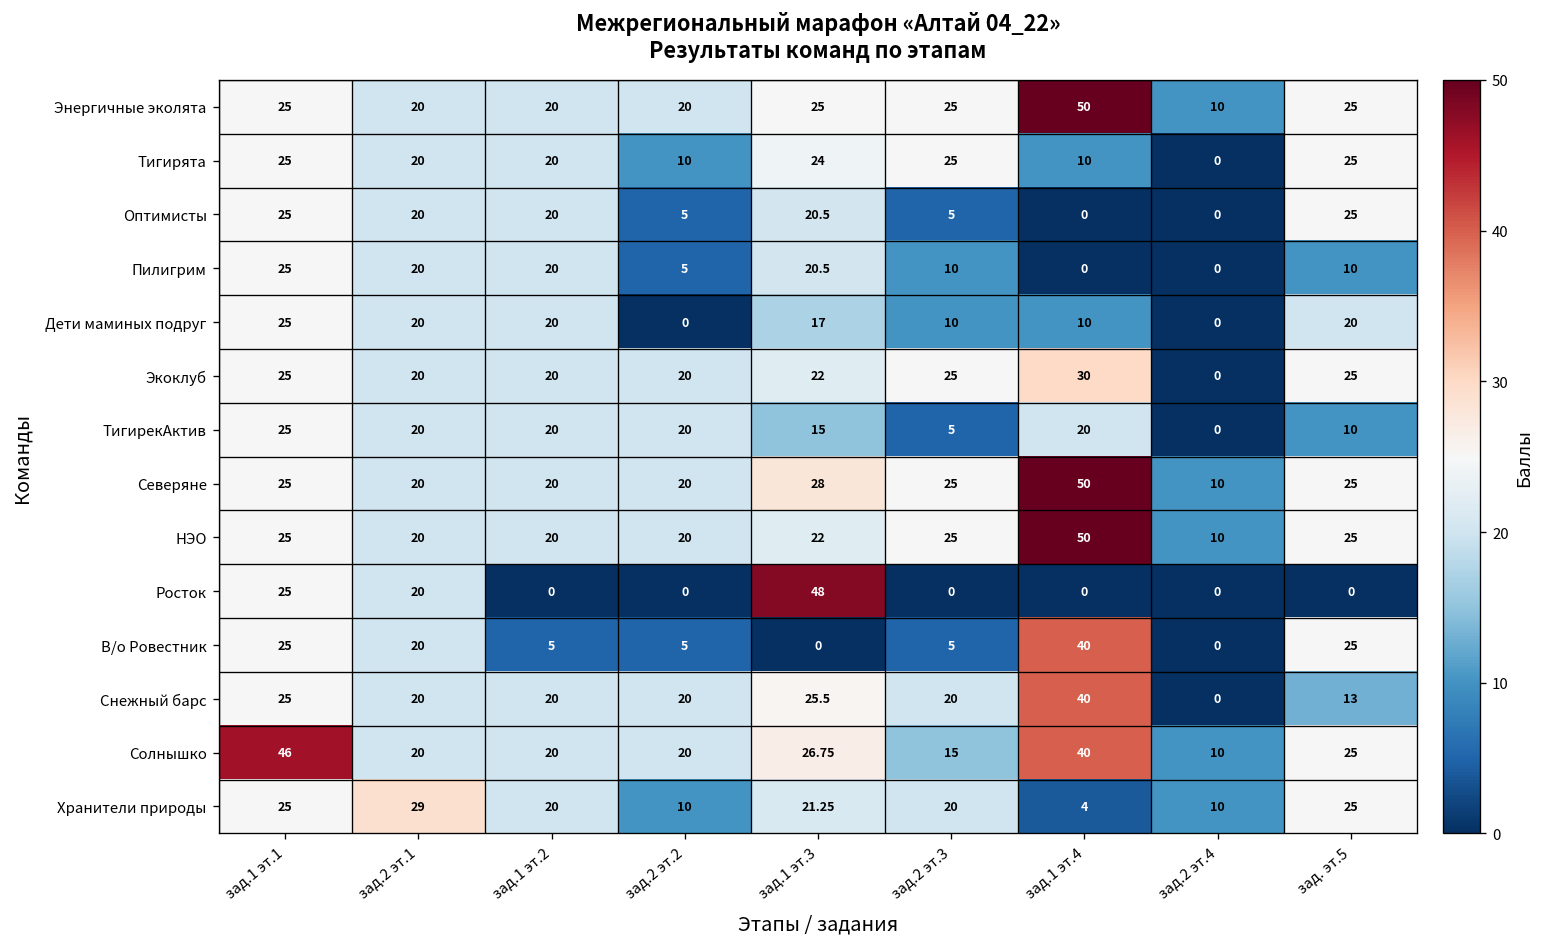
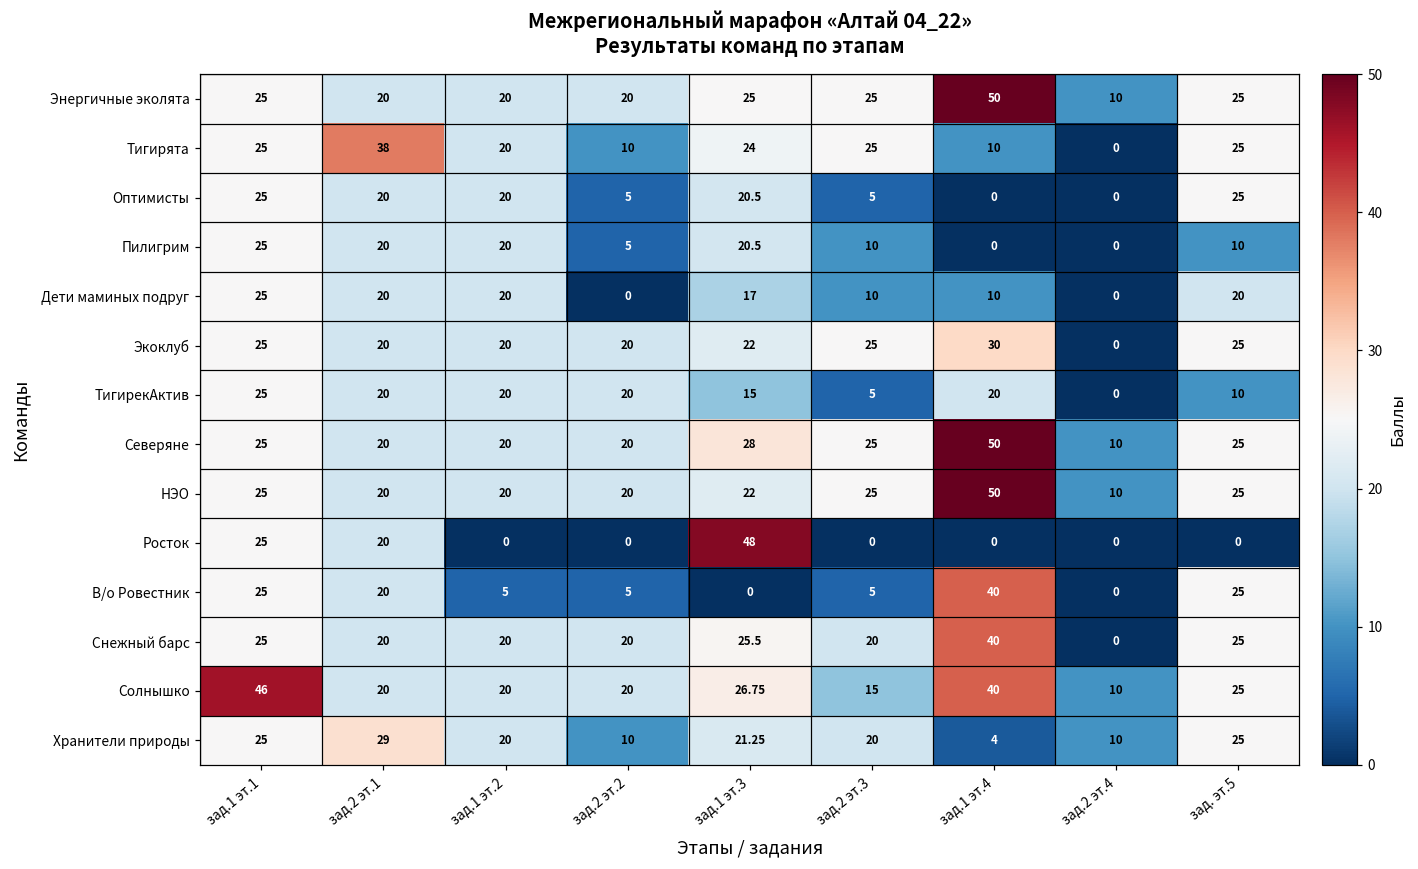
  {
    "Энергичные эколята": {
      "зад.1 эт.1": 25,
      "зад.2 эт.1": 20,
      "зад.1 эт.2": 20,
      "зад.2 эт.2": 20,
      "зад.1 эт.3": 25,
      "зад.2 эт.3": 25,
      "зад.1 эт.4": 50,
      "зад.2 эт.4": 10,
      "зад. эт.5": 25
    },
    "Тигирята": {
      "зад.1 эт.1": 25,
-     "зад.2 эт.1": 20,
+     "зад.2 эт.1": 38,
      "зад.1 эт.2": 20,
      "зад.2 эт.2": 10,
      "зад.1 эт.3": 24,
      "зад.2 эт.3": 25,
      "зад.1 эт.4": 10,
      "зад.2 эт.4": 0,
      "зад. эт.5": 25
    },
    "Оптимисты": {
      "зад.1 эт.1": 25,
      "зад.2 эт.1": 20,
      "зад.1 эт.2": 20,
      "зад.2 эт.2": 5,
      "зад.1 эт.3": 20.5,
      "зад.2 эт.3": 5,
      "зад.1 эт.4": 0,
      "зад.2 эт.4": 0,
      "зад. эт.5": 25
    },
    "Пилигрим": {
      "зад.1 эт.1": 25,
      "зад.2 эт.1": 20,
      "зад.1 эт.2": 20,
      "зад.2 эт.2": 5,
      "зад.1 эт.3": 20.5,
      "зад.2 эт.3": 10,
      "зад.1 эт.4": 0,
      "зад.2 эт.4": 0,
      "зад. эт.5": 10
    },
    "Дети маминых подруг": {
      "зад.1 эт.1": 25,
      "зад.2 эт.1": 20,
      "зад.1 эт.2": 20,
      "зад.2 эт.2": 0,
      "зад.1 эт.3": 17,
      "зад.2 эт.3": 10,
      "зад.1 эт.4": 10,
      "зад.2 эт.4": 0,
      "зад. эт.5": 20
    },
    "Экоклуб": {
      "зад.1 эт.1": 25,
      "зад.2 эт.1": 20,
      "зад.1 эт.2": 20,
      "зад.2 эт.2": 20,
      "зад.1 эт.3": 22,
      "зад.2 эт.3": 25,
      "зад.1 эт.4": 30,
      "зад.2 эт.4": 0,
      "зад. эт.5": 25
    },
    "ТигирекАктив": {
      "зад.1 эт.1": 25,
      "зад.2 эт.1": 20,
      "зад.1 эт.2": 20,
      "зад.2 эт.2": 20,
      "зад.1 эт.3": 15,
      "зад.2 эт.3": 5,
      "зад.1 эт.4": 20,
      "зад.2 эт.4": 0,
      "зад. эт.5": 10
    },
    "Северяне": {
      "зад.1 эт.1": 25,
      "зад.2 эт.1": 20,
      "зад.1 эт.2": 20,
      "зад.2 эт.2": 20,
      "зад.1 эт.3": 28,
      "зад.2 эт.3": 25,
      "зад.1 эт.4": 50,
      "зад.2 эт.4": 10,
      "зад. эт.5": 25
    },
    "НЭО": {
      "зад.1 эт.1": 25,
      "зад.2 эт.1": 20,
      "зад.1 эт.2": 20,
      "зад.2 эт.2": 20,
      "зад.1 эт.3": 22,
      "зад.2 эт.3": 25,
      "зад.1 эт.4": 50,
      "зад.2 эт.4": 10,
      "зад. эт.5": 25
    },
    "Росток": {
      "зад.1 эт.1": 25,
      "зад.2 эт.1": 20,
      "зад.1 эт.2": 0,
      "зад.2 эт.2": 0,
      "зад.1 эт.3": 48,
      "зад.2 эт.3": 0,
      "зад.1 эт.4": 0,
      "зад.2 эт.4": 0,
      "зад. эт.5": 0
    },
    "В/о Ровестник": {
      "зад.1 эт.1": 25,
      "зад.2 эт.1": 20,
      "зад.1 эт.2": 5,
      "зад.2 эт.2": 5,
      "зад.1 эт.3": 0,
      "зад.2 эт.3": 5,
      "зад.1 эт.4": 40,
      "зад.2 эт.4": 0,
      "зад. эт.5": 25
    },
    "Снежный барс": {
      "зад.1 эт.1": 25,
      "зад.2 эт.1": 20,
      "зад.1 эт.2": 20,
      "зад.2 эт.2": 20,
      "зад.1 эт.3": 25.5,
      "зад.2 эт.3": 20,
      "зад.1 эт.4": 40,
      "зад.2 эт.4": 0,
-     "зад. эт.5": 13
+     "зад. эт.5": 25
    },
    "Солнышко": {
      "зад.1 эт.1": 46,
      "зад.2 эт.1": 20,
      "зад.1 эт.2": 20,
      "зад.2 эт.2": 20,
      "зад.1 эт.3": 26.75,
      "зад.2 эт.3": 15,
      "зад.1 эт.4": 40,
      "зад.2 эт.4": 10,
      "зад. эт.5": 25
    },
    "Хранители природы": {
      "зад.1 эт.1": 25,
      "зад.2 эт.1": 29,
      "зад.1 эт.2": 20,
      "зад.2 эт.2": 10,
      "зад.1 эт.3": 21.25,
      "зад.2 эт.3": 20,
      "зад.1 эт.4": 4,
      "зад.2 эт.4": 10,
      "зад. эт.5": 25
    }
  }
